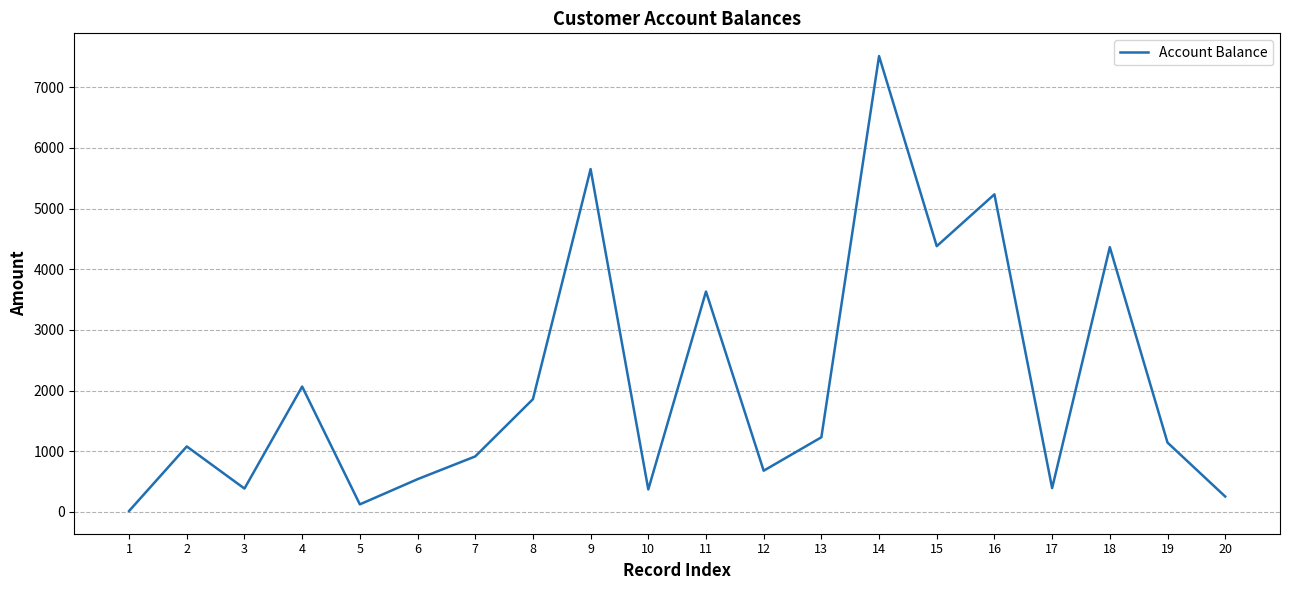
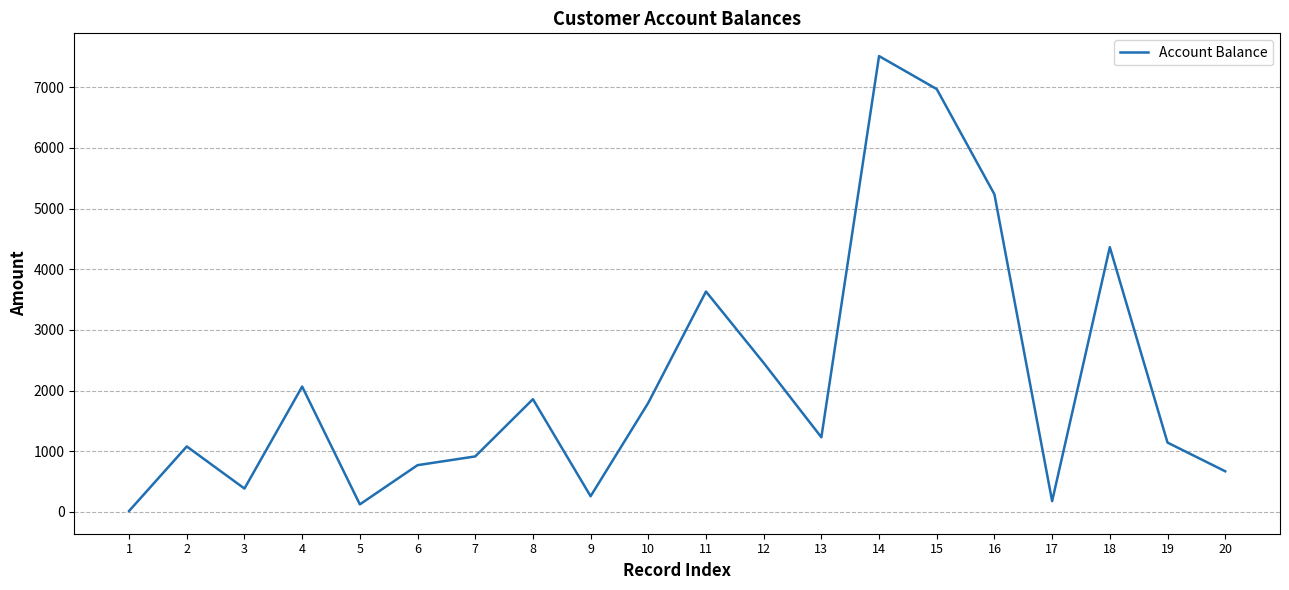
  {
    "1": 0,
    "2": 1100,
    "3": 400,
    "4": 2100,
    "5": 100,
-   "6": 500,
+   "6": 800,
    "7": 900,
    "8": 1900,
-   "9": 5700,
-   "10": 400,
+   "9": 300,
+   "10": 1800,
    "11": 3600,
-   "12": 700,
+   "12": 2500,
    "13": 1200,
    "14": 7500,
-   "15": 4400,
+   "15": 7000,
    "16": 5200,
-   "17": 400,
+   "17": 200,
    "18": 4400,
    "19": 1100,
-   "20": 300
+   "20": 700
  }
